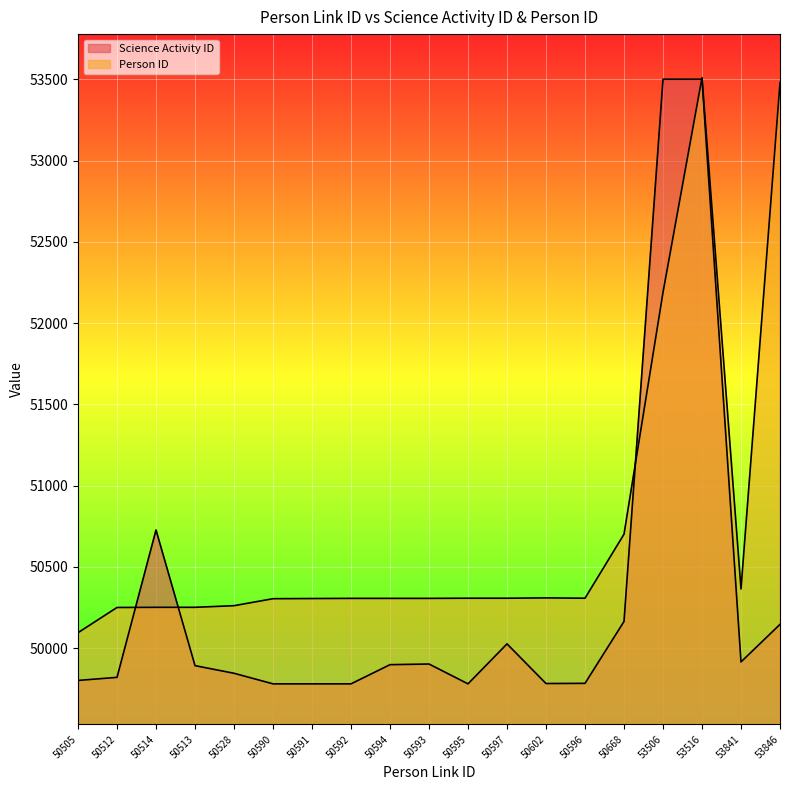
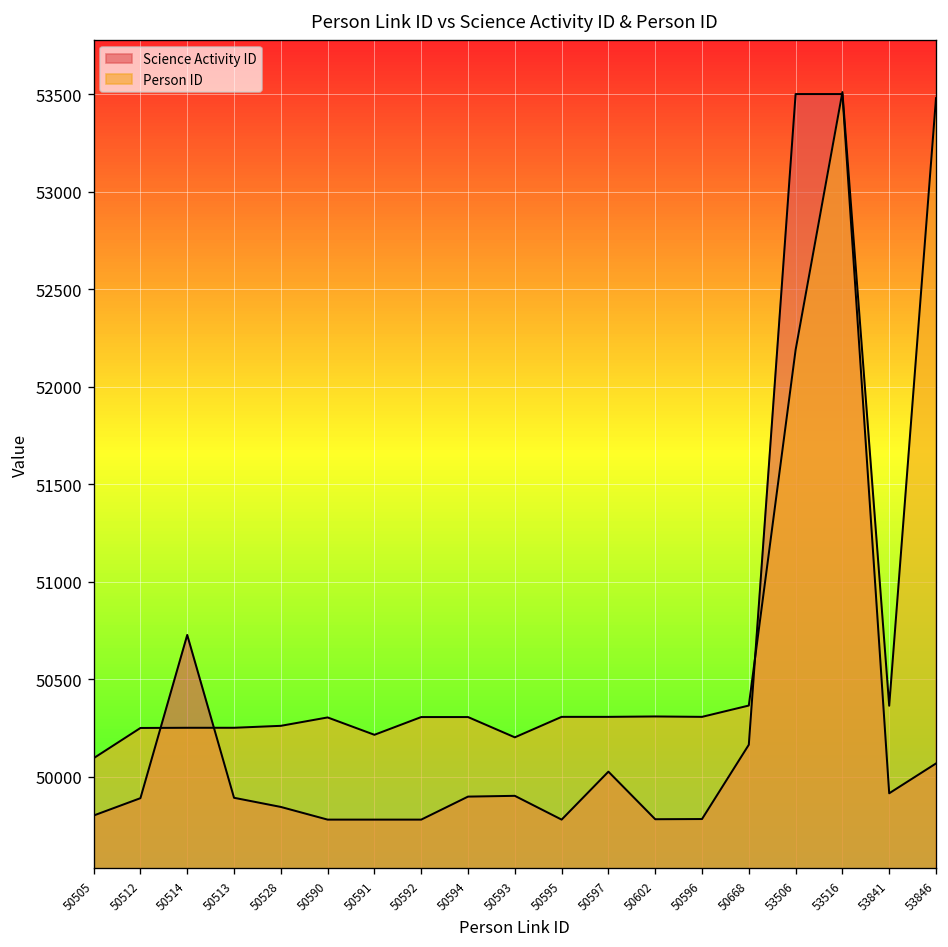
  {
    "Science Activity ID": {
      "50505": 49800,
-     "50512": 49820,
+     "50512": 49890,
      "50514": 50730,
      "50513": 49890,
      "50528": 49850,
      "50590": 49780,
      "50591": 49780,
      "50592": 49780,
      "50594": 49900,
      "50593": 49900,
      "50595": 49780,
      "50597": 50030,
      "50602": 49780,
      "50596": 49780,
      "50668": 50160,
      "53506": 53500,
      "53841": 49920,
-     "53846": 50150
+     "53846": 50070
    },
    "Person ID": {
      "50505": 50100,
      "50512": 50250,
      "50514": 50250,
      "50513": 50250,
      "50528": 50260,
      "50590": 50300,
-     "50591": 50310,
+     "50591": 50220,
      "50592": 50310,
      "50594": 50310,
-     "50593": 50310,
+     "50593": 50200,
      "50595": 50310,
      "50597": 50310,
      "50602": 50310,
      "50596": 50310,
-     "50668": 50700,
+     "50668": 50370,
      "53506": 52190,
      "53841": 50360,
      "53846": 53480
    }
  }
